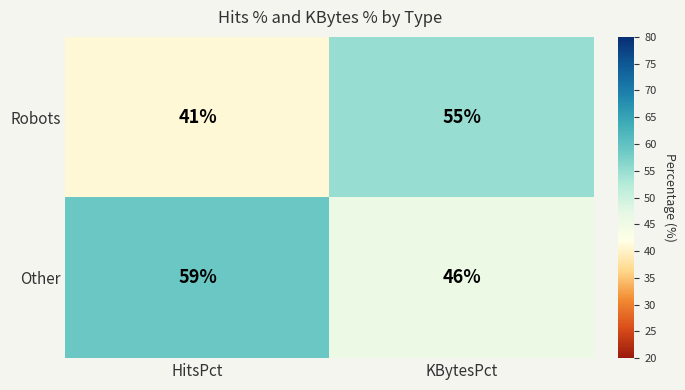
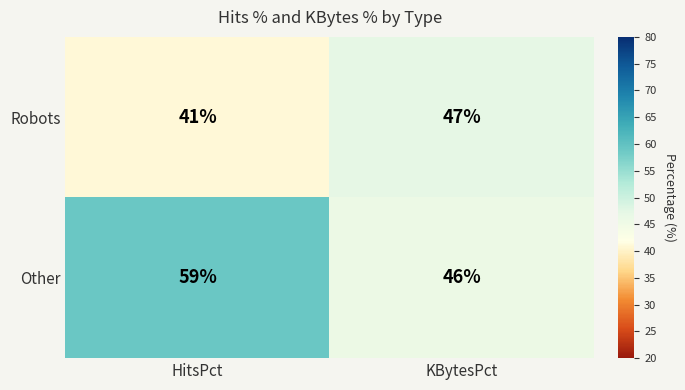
  {
    "Robots": {
      "HitsPct": "41%",
-     "KBytesPct": "55%"
+     "KBytesPct": "47%"
    },
    "Other": {
      "HitsPct": "59%",
      "KBytesPct": "46%"
    }
  }
